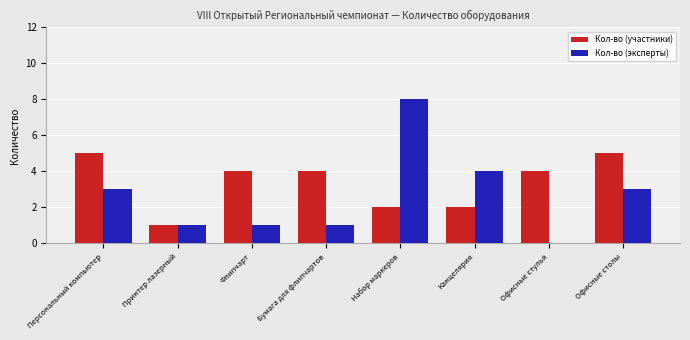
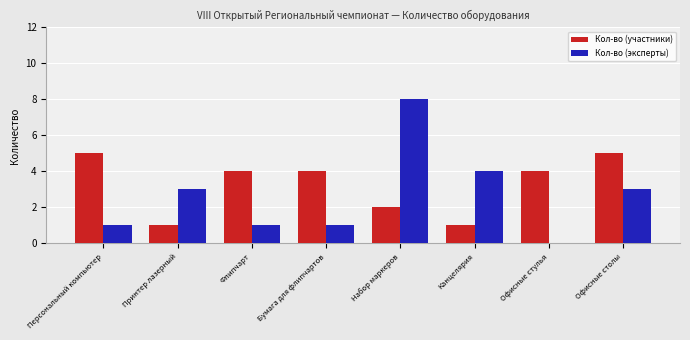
  {
    "Кол-во (участники)": {
      "Персональный компьютер": 5,
      "Принтер лазерный": 1,
      "Флипчарт": 4,
      "Бумага для флипчартов": 4,
      "Набор маркеров": 2,
-     "Канцелярия": 2,
+     "Канцелярия": 1,
      "Офисные стулья": 4,
      "Офисные столы": 5
    },
    "Кол-во (эксперты)": {
-     "Персональный компьютер": 3,
-     "Принтер лазерный": 1,
+     "Персональный компьютер": 1,
+     "Принтер лазерный": 3,
      "Флипчарт": 1,
      "Бумага для флипчартов": 1,
      "Набор маркеров": 8,
      "Канцелярия": 4,
      "Офисные стулья": 0,
      "Офисные столы": 3
    }
  }
